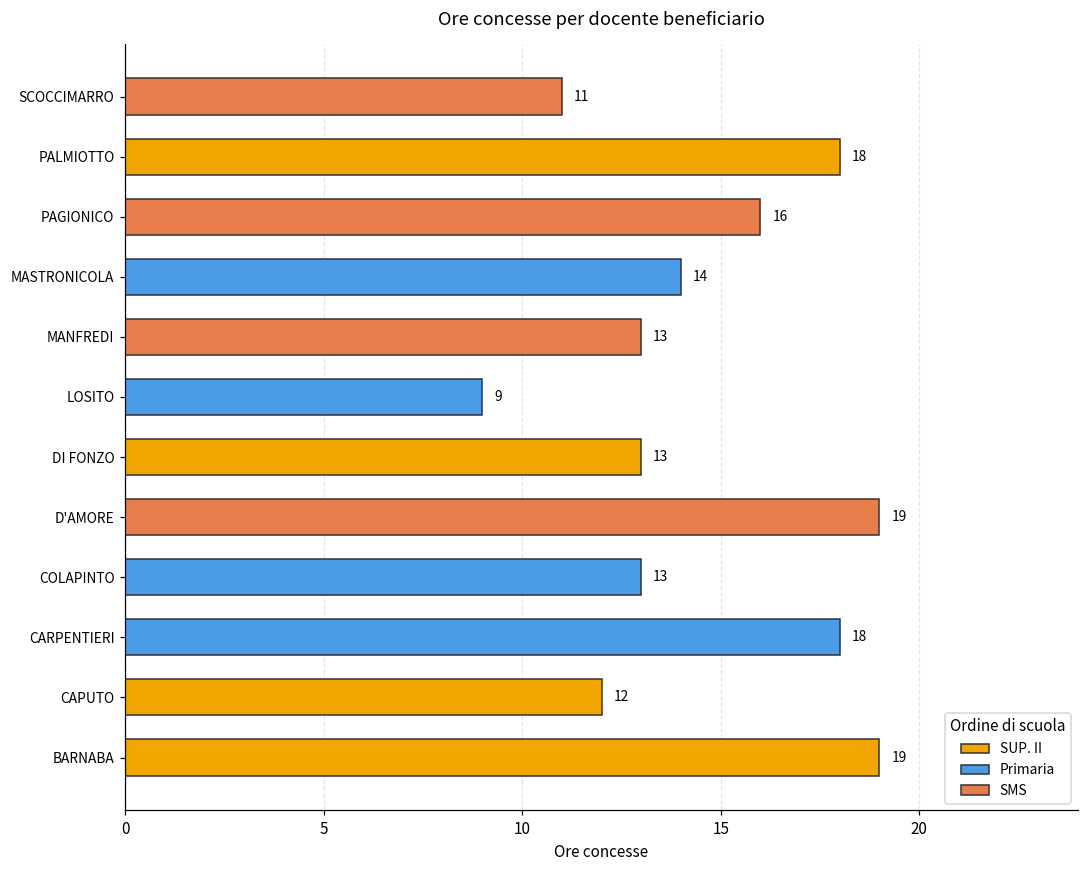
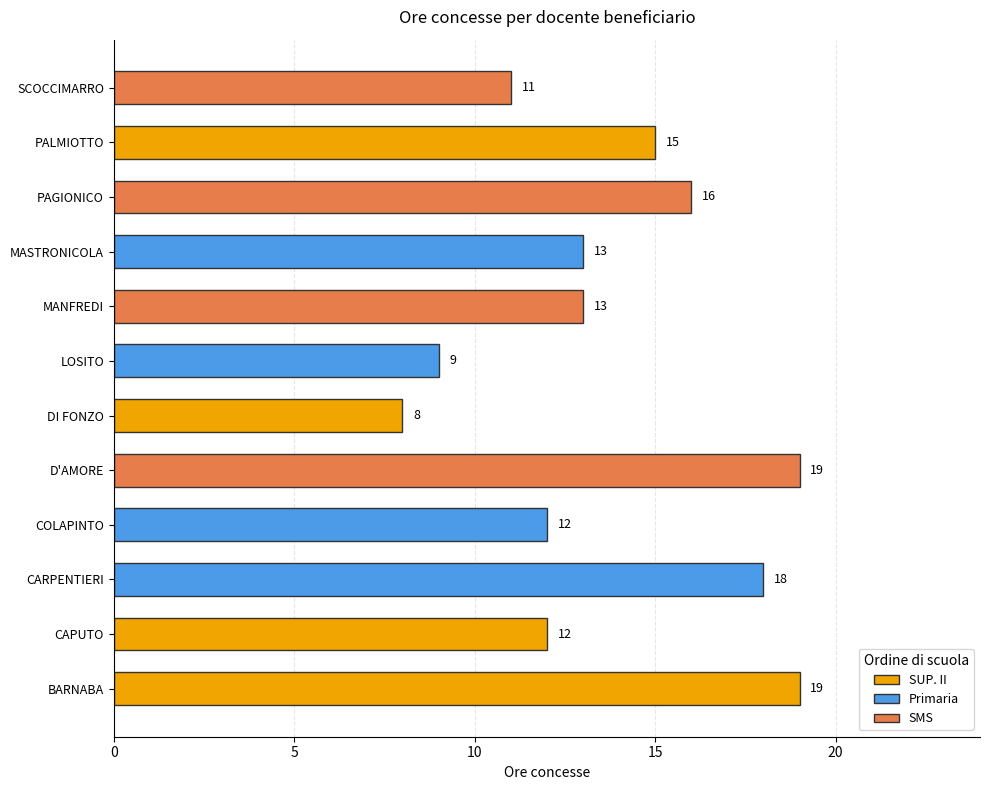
  {
    "SCOCCIMARRO": 11,
-   "PALMIOTTO": 18,
+   "PALMIOTTO": 15,
    "PAGIONICO": 16,
-   "MASTRONICOLA": 14,
+   "MASTRONICOLA": 13,
    "MANFREDI": 13,
    "LOSITO": 9,
-   "DI FONZO": 13,
+   "DI FONZO": 8,
    "D'AMORE": 19,
-   "COLAPINTO": 13,
+   "COLAPINTO": 12,
    "CARPENTIERI": 18,
    "CAPUTO": 12,
    "BARNABA": 19
  }
